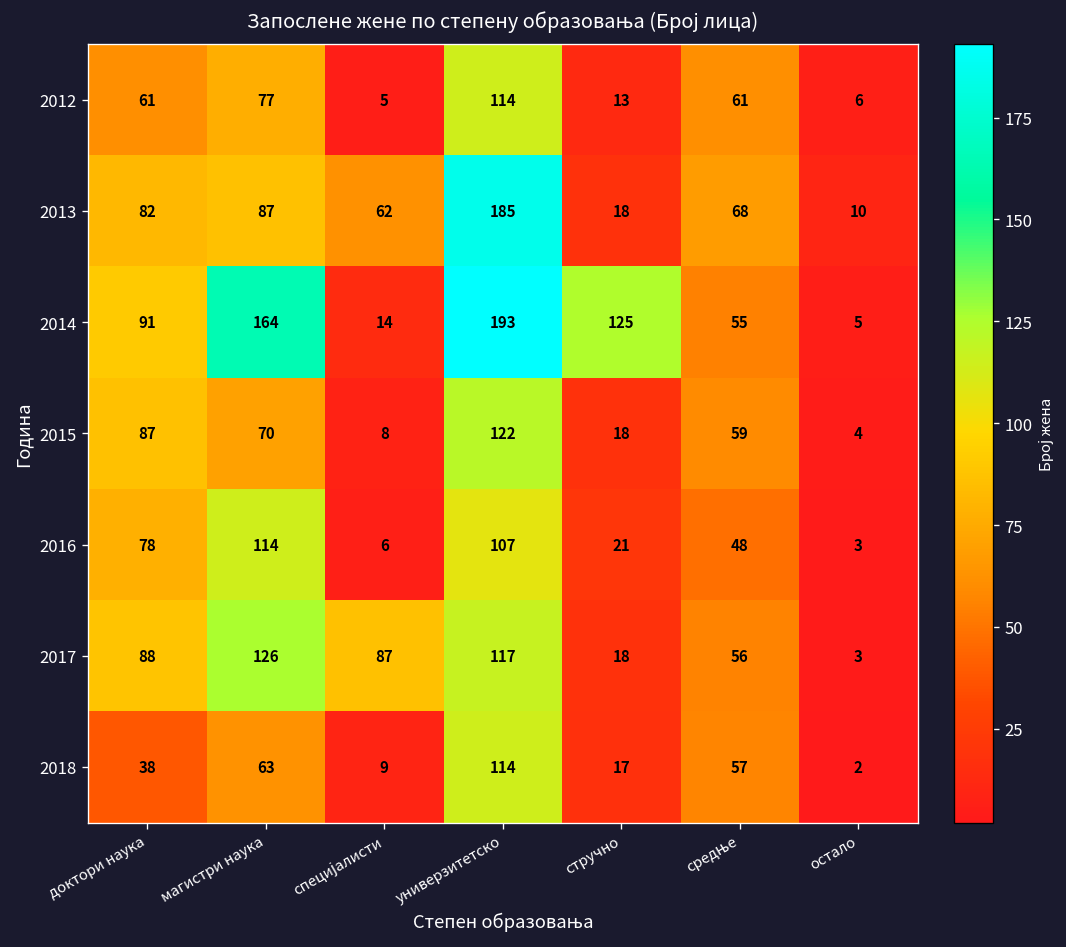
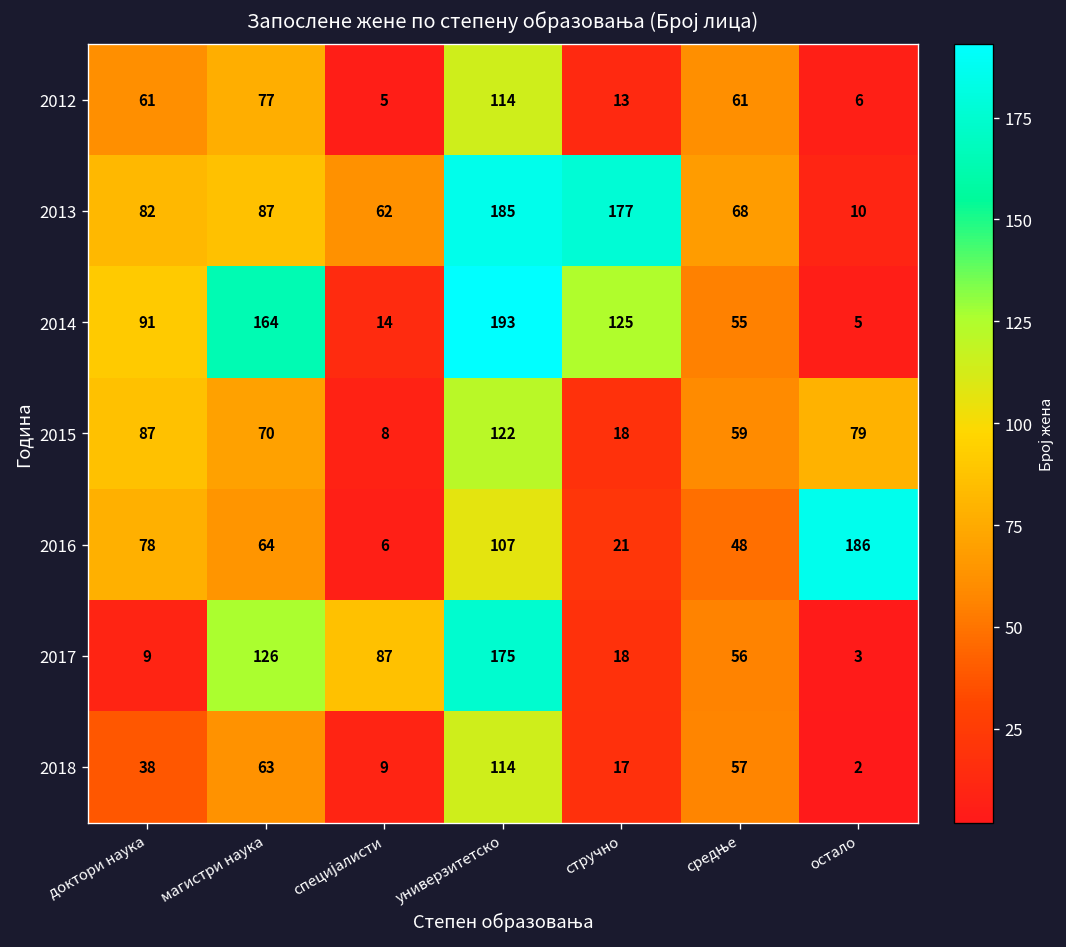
  {
    "2012": {
      "доктори наука": 61,
      "магистри наука": 77,
      "специјалисти": 5,
      "универзитетско": 114,
      "стручно": 13,
      "средње": 61,
      "остало": 6
    },
    "2013": {
      "доктори наука": 82,
      "магистри наука": 87,
      "специјалисти": 62,
      "универзитетско": 185,
-     "стручно": 18,
+     "стручно": 177,
      "средње": 68,
      "остало": 10
    },
    "2014": {
      "доктори наука": 91,
      "магистри наука": 164,
      "специјалисти": 14,
      "универзитетско": 193,
      "стручно": 125,
      "средње": 55,
      "остало": 5
    },
    "2015": {
      "доктори наука": 87,
      "магистри наука": 70,
      "специјалисти": 8,
      "универзитетско": 122,
      "стручно": 18,
      "средње": 59,
-     "остало": 4
+     "остало": 79
    },
    "2016": {
      "доктори наука": 78,
-     "магистри наука": 114,
+     "магистри наука": 64,
      "специјалисти": 6,
      "универзитетско": 107,
      "стручно": 21,
      "средње": 48,
-     "остало": 3
+     "остало": 186
    },
    "2017": {
-     "доктори наука": 88,
+     "доктори наука": 9,
      "магистри наука": 126,
      "специјалисти": 87,
-     "универзитетско": 117,
+     "универзитетско": 175,
      "стручно": 18,
      "средње": 56,
      "остало": 3
    },
    "2018": {
      "доктори наука": 38,
      "магистри наука": 63,
      "специјалисти": 9,
      "универзитетско": 114,
      "стручно": 17,
      "средње": 57,
      "остало": 2
    }
  }
